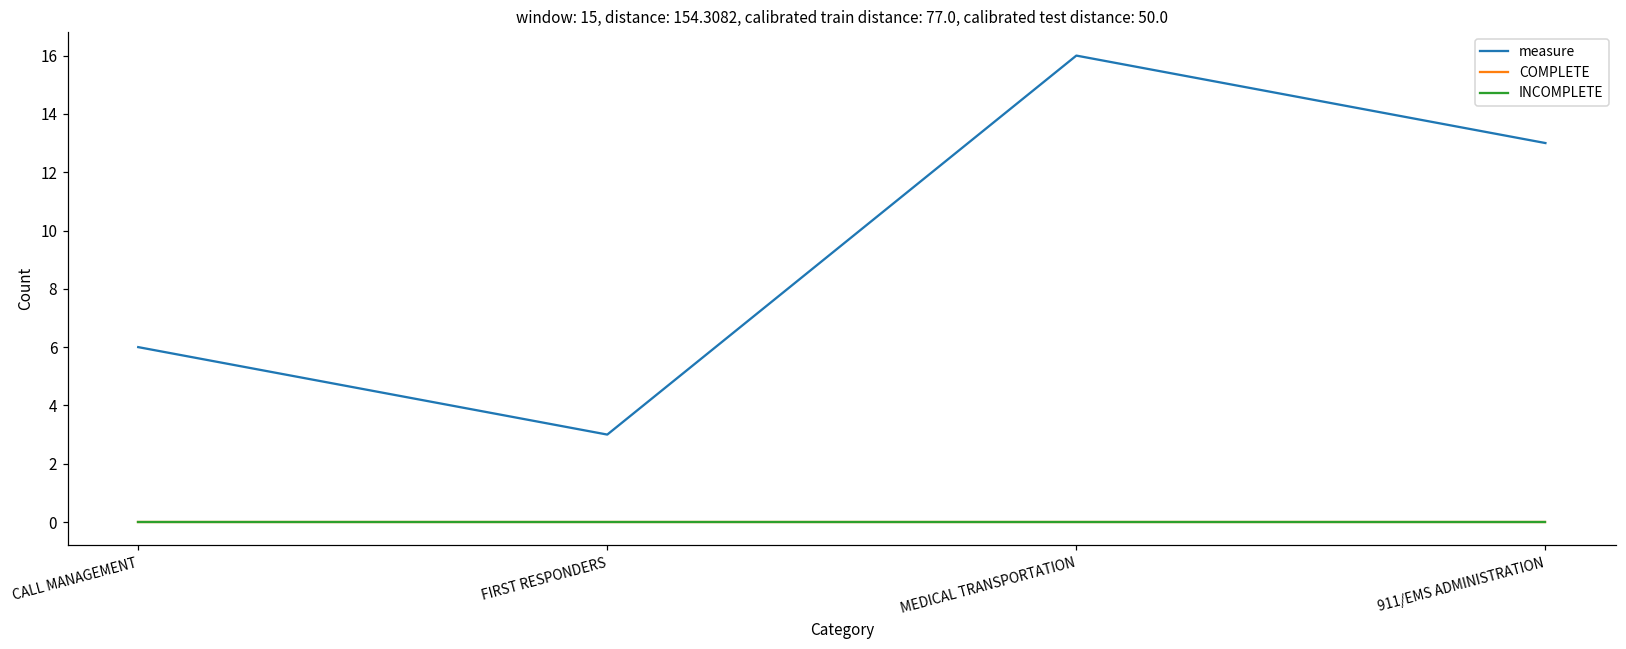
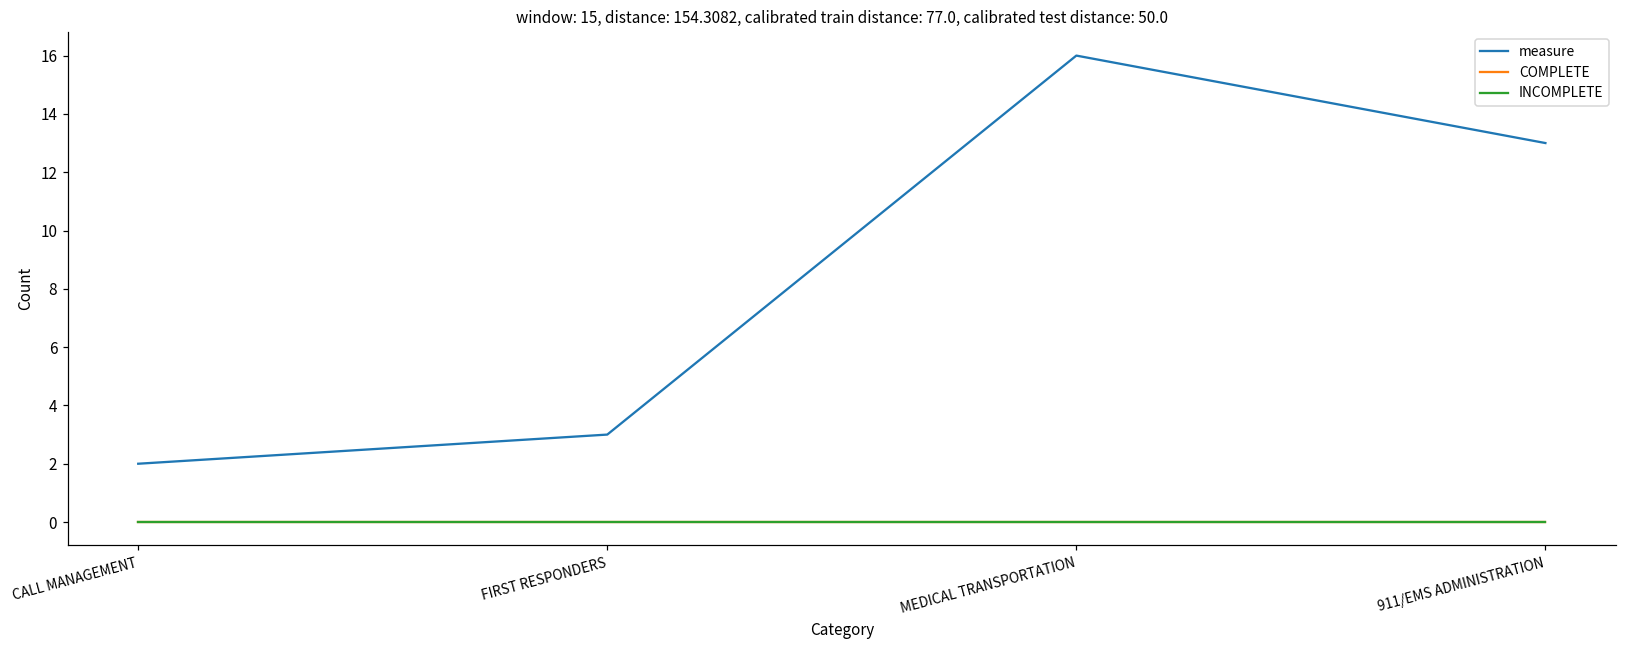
  {
    "measure": {
-     "CALL MANAGEMENT": 6,
+     "CALL MANAGEMENT": 2,
      "FIRST RESPONDERS": 3,
      "MEDICAL TRANSPORTATION": 16,
      "911/EMS ADMINISTRATION": 13
    },
    "INCOMPLETE": {
      "CALL MANAGEMENT": 0,
      "FIRST RESPONDERS": 0,
      "MEDICAL TRANSPORTATION": 0,
      "911/EMS ADMINISTRATION": 0
    }
  }
